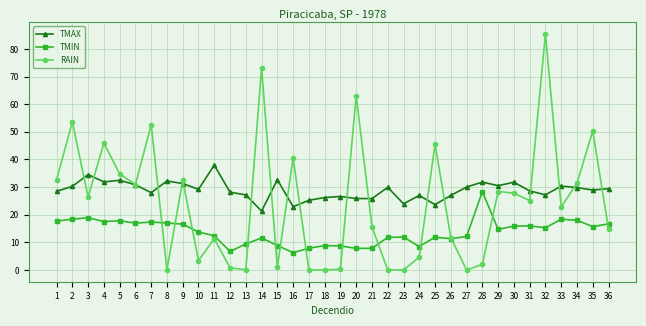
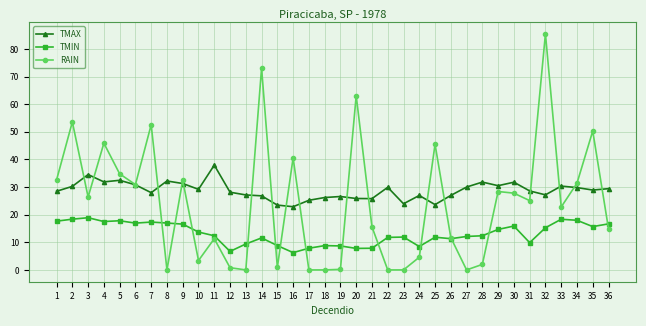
  {
    "TMAX": {
      "1": 28,
      "2": 30,
      "3": 35,
      "4": 32,
      "5": 32,
      "7": 28,
      "8": 32,
      "9": 31,
      "10": 29,
      "11": 38,
      "12": 28,
      "13": 27,
-     "14": 21,
-     "15": 33,
+     "14": 27,
+     "15": 23,
      "16": 23,
      "17": 25,
      "18": 26,
      "19": 27,
      "20": 26,
      "21": 26,
      "22": 30,
      "23": 24,
      "24": 27,
      "25": 24,
      "26": 27,
      "27": 30,
      "28": 32,
      "29": 31,
      "30": 32,
      "31": 29,
      "32": 27,
      "33": 30,
      "34": 30,
      "35": 29,
      "36": 29
    },
    "TMIN": {
      "1": 18,
      "2": 18,
      "3": 19,
      "4": 18,
      "5": 18,
      "6": 17,
      "7": 17,
      "8": 17,
      "9": 17,
      "10": 14,
      "11": 12,
      "12": 7,
      "13": 9,
      "14": 12,
      "15": 9,
      "16": 6,
      "17": 8,
      "18": 9,
      "19": 9,
      "20": 8,
      "21": 8,
      "22": 12,
      "23": 12,
      "24": 8,
      "25": 12,
      "27": 12,
-     "28": 28,
+     "28": 12,
      "29": 15,
      "30": 16,
-     "31": 16,
+     "31": 10,
      "32": 15,
      "33": 18,
      "34": 18,
      "35": 16,
      "36": 17
    },
    "RAIN": {
      "1": 33,
      "2": 54,
      "3": 26,
      "4": 46,
      "5": 35,
      "7": 53,
      "8": 0,
      "9": 33,
      "10": 3,
      "11": 11,
      "12": 1,
      "13": 0,
      "14": 73,
      "15": 1,
      "16": 41,
      "17": 0,
      "18": 0,
      "19": 0,
      "20": 63,
      "21": 16,
      "22": 0,
      "23": 0,
      "24": 5,
      "25": 46,
      "27": 0,
      "28": 2,
      "29": 28,
      "30": 28,
      "31": 25,
      "32": 86,
      "33": 23,
      "34": 31,
      "35": 50,
      "36": 15
    }
  }
